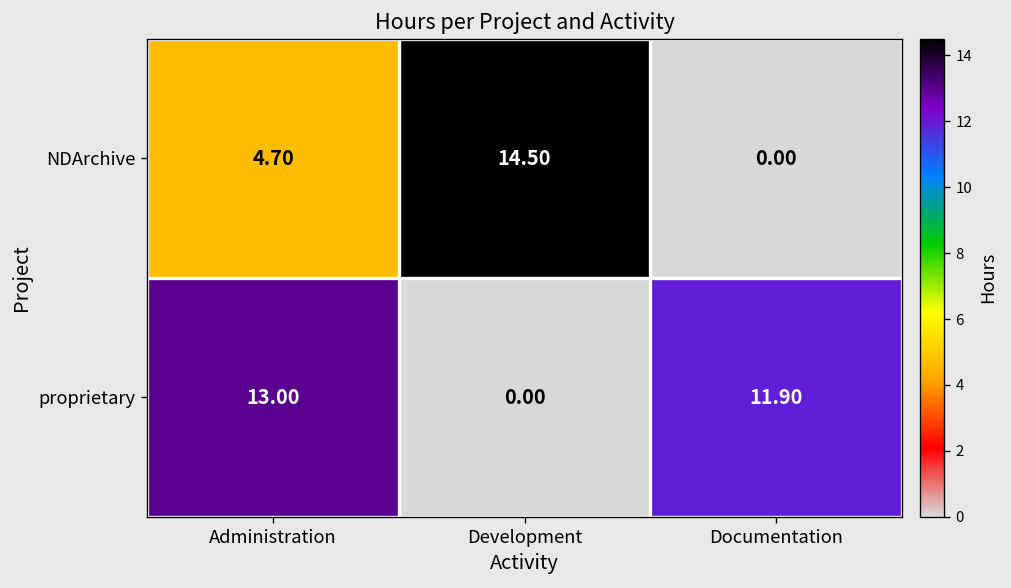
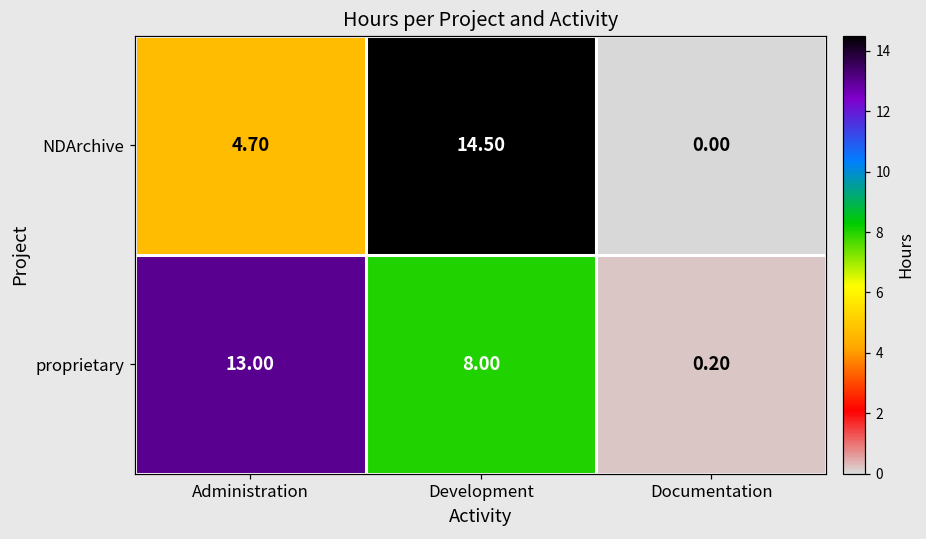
  {
    "NDArchive": {
      "Administration": 4.70,
      "Development": 14.50,
      "Documentation": 0.00
    },
    "proprietary": {
      "Administration": 13.00,
-     "Development": 0.00,
-     "Documentation": 11.90
+     "Development": 8.00,
+     "Documentation": 0.20
    }
  }
